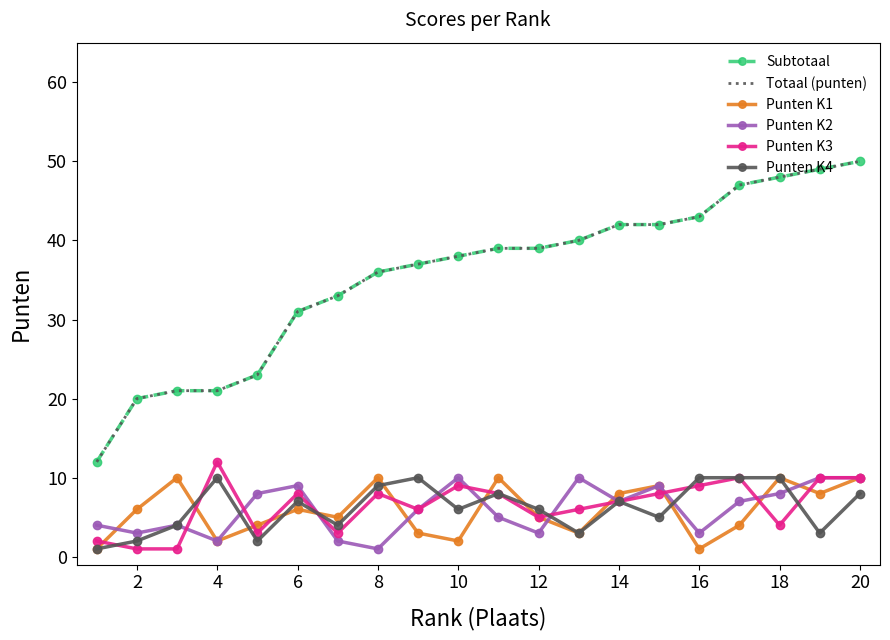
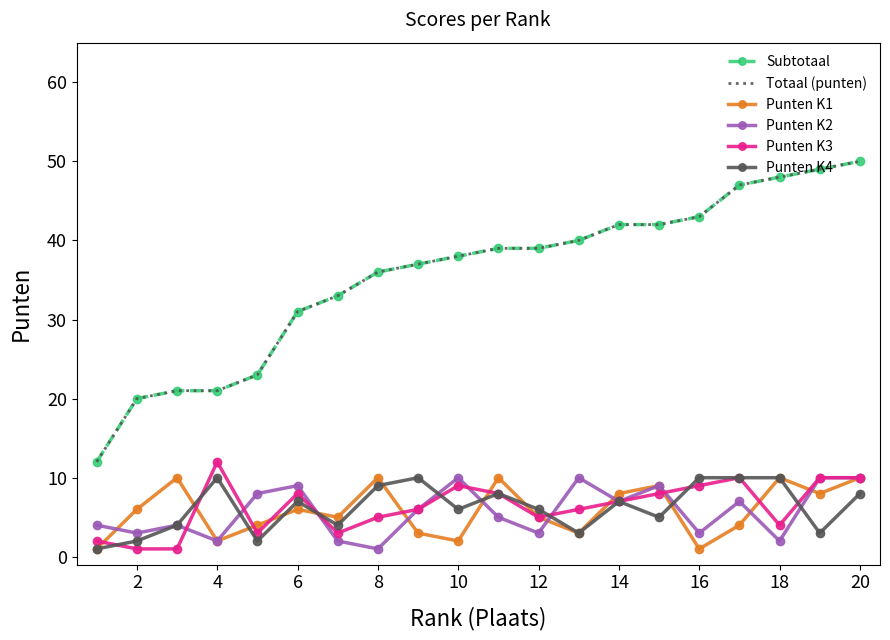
  {
    "Punten K1": {
      "2": 6,
      "6": 6,
      "8": 10,
      "10": 2,
      "14": 8,
      "16": 1
    },
    "Punten K2": {
      "2": 3,
      "6": 9,
      "8": 1,
      "10": 10,
      "12": 3,
      "16": 3,
-     "18": 8
+     "18": 2
    },
    "Punten K3": {
      "2": 1,
      "4": 12,
      "6": 8,
-     "8": 8,
+     "8": 5,
      "10": 9,
      "16": 9,
      "18": 4
    }
  }
